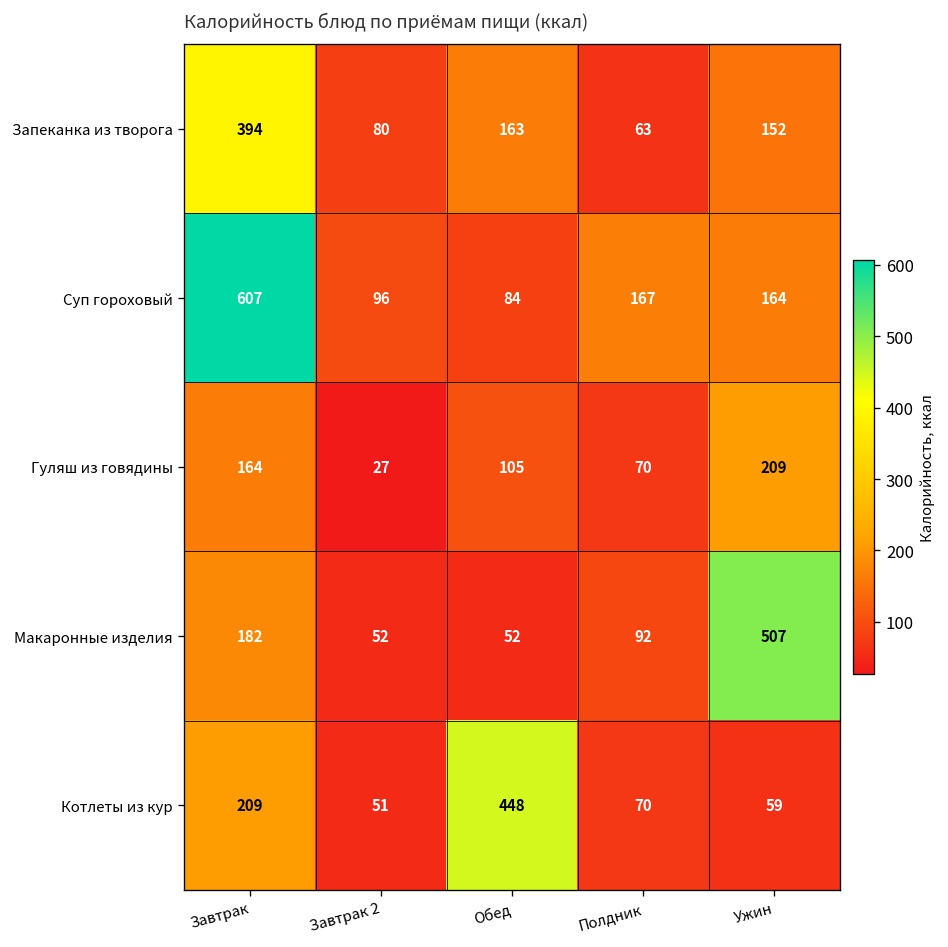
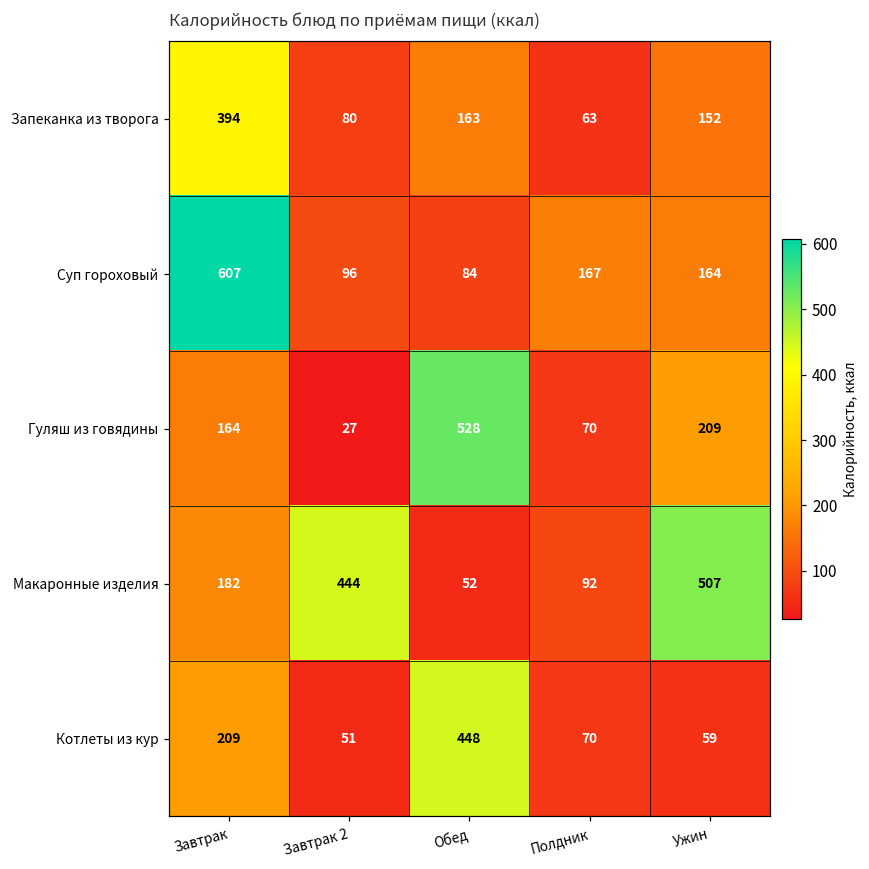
  {
    "Запеканка из творога": {
      "Завтрак": 394,
      "Завтрак 2": 80,
      "Обед": 163,
      "Полдник": 63,
      "Ужин": 152
    },
    "Суп гороховый": {
      "Завтрак": 607,
      "Завтрак 2": 96,
      "Обед": 84,
      "Полдник": 167,
      "Ужин": 164
    },
    "Гуляш из говядины": {
      "Завтрак": 164,
      "Завтрак 2": 27,
-     "Обед": 105,
+     "Обед": 528,
      "Полдник": 70,
      "Ужин": 209
    },
    "Макаронные изделия": {
      "Завтрак": 182,
-     "Завтрак 2": 52,
+     "Завтрак 2": 444,
      "Обед": 52,
      "Полдник": 92,
      "Ужин": 507
    },
    "Котлеты из кур": {
      "Завтрак": 209,
      "Завтрак 2": 51,
      "Обед": 448,
      "Полдник": 70,
      "Ужин": 59
    }
  }
